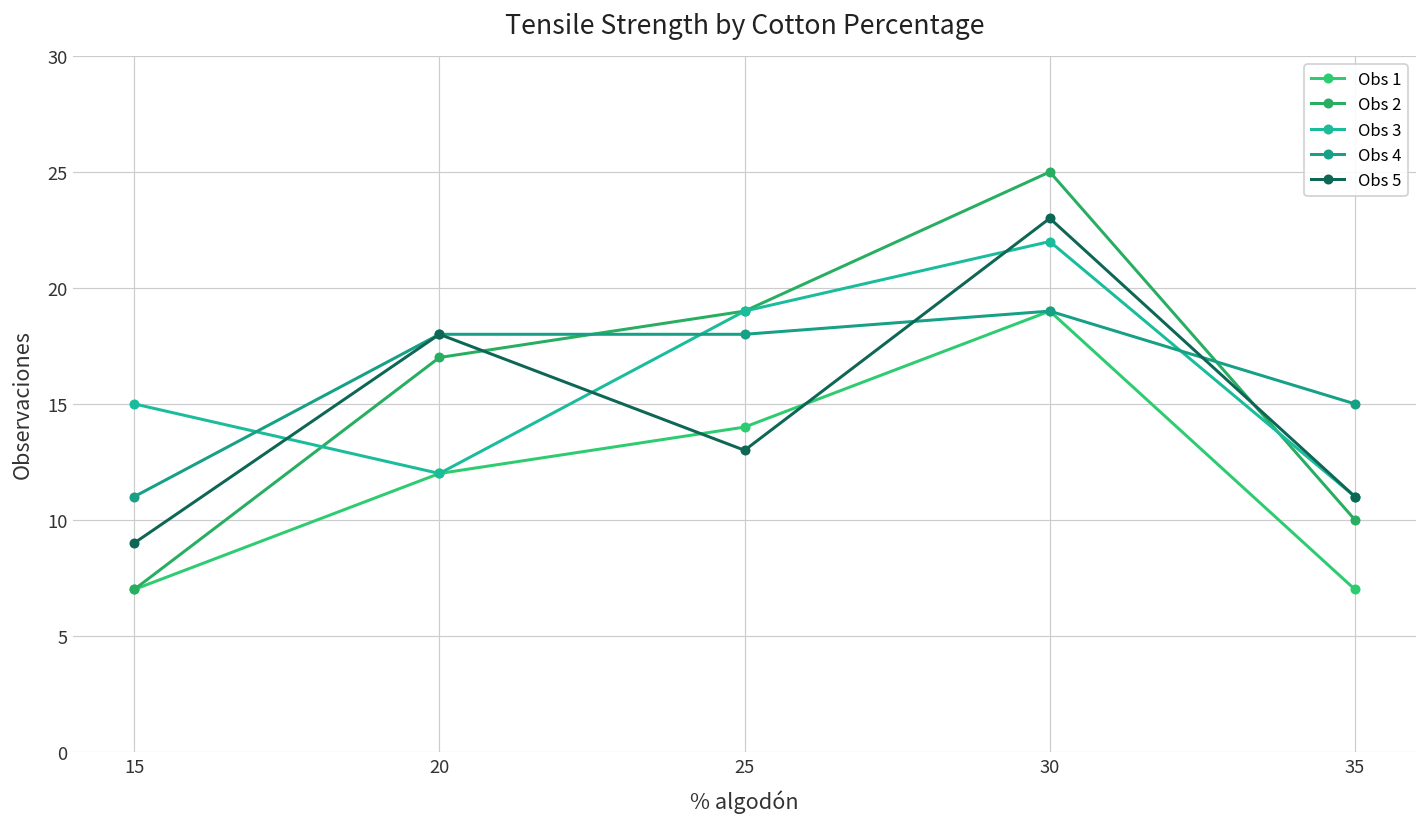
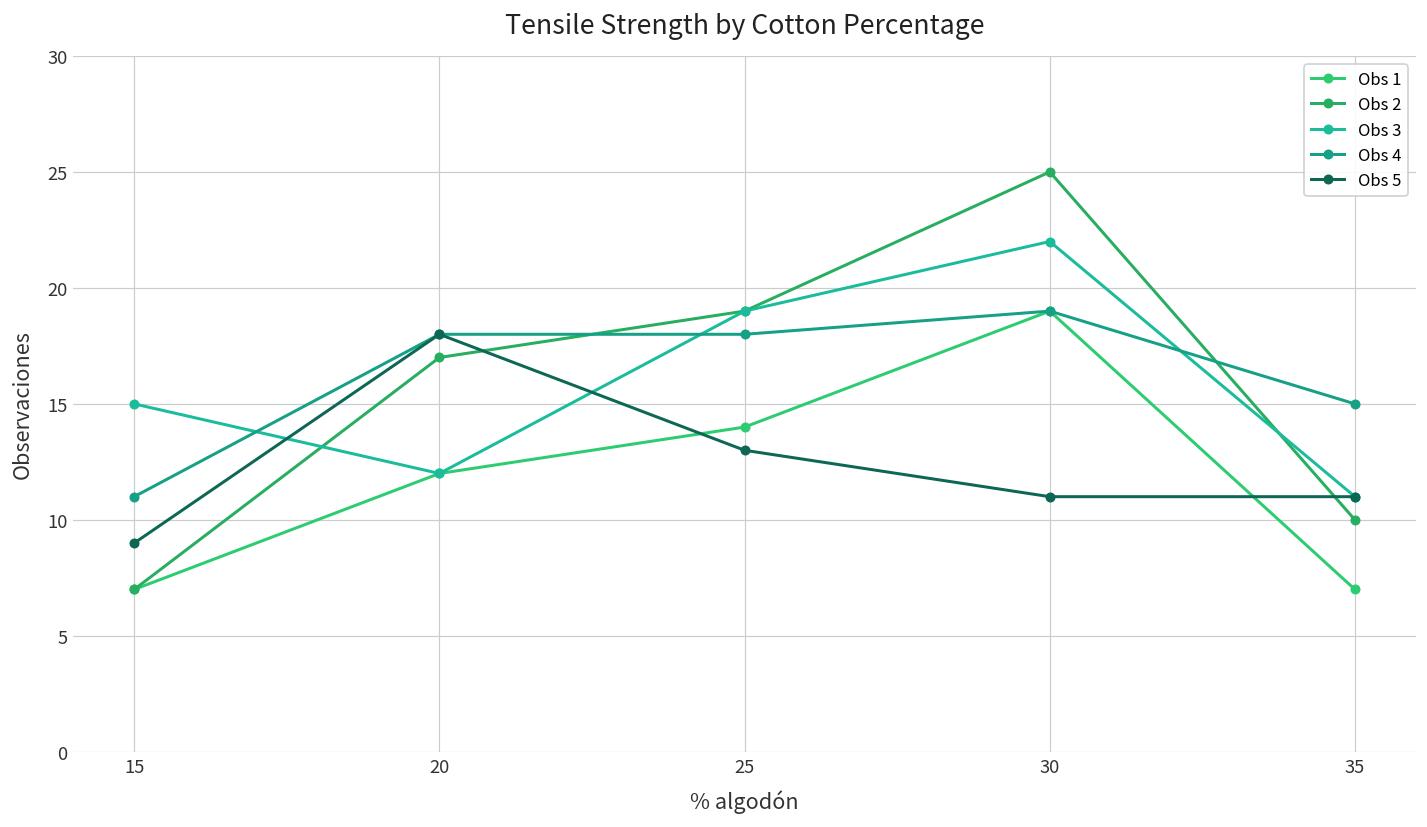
  {
    "Obs 5": {
      "15": 9,
      "25": 13,
-     "30": 23
+     "30": 11
    }
  }
